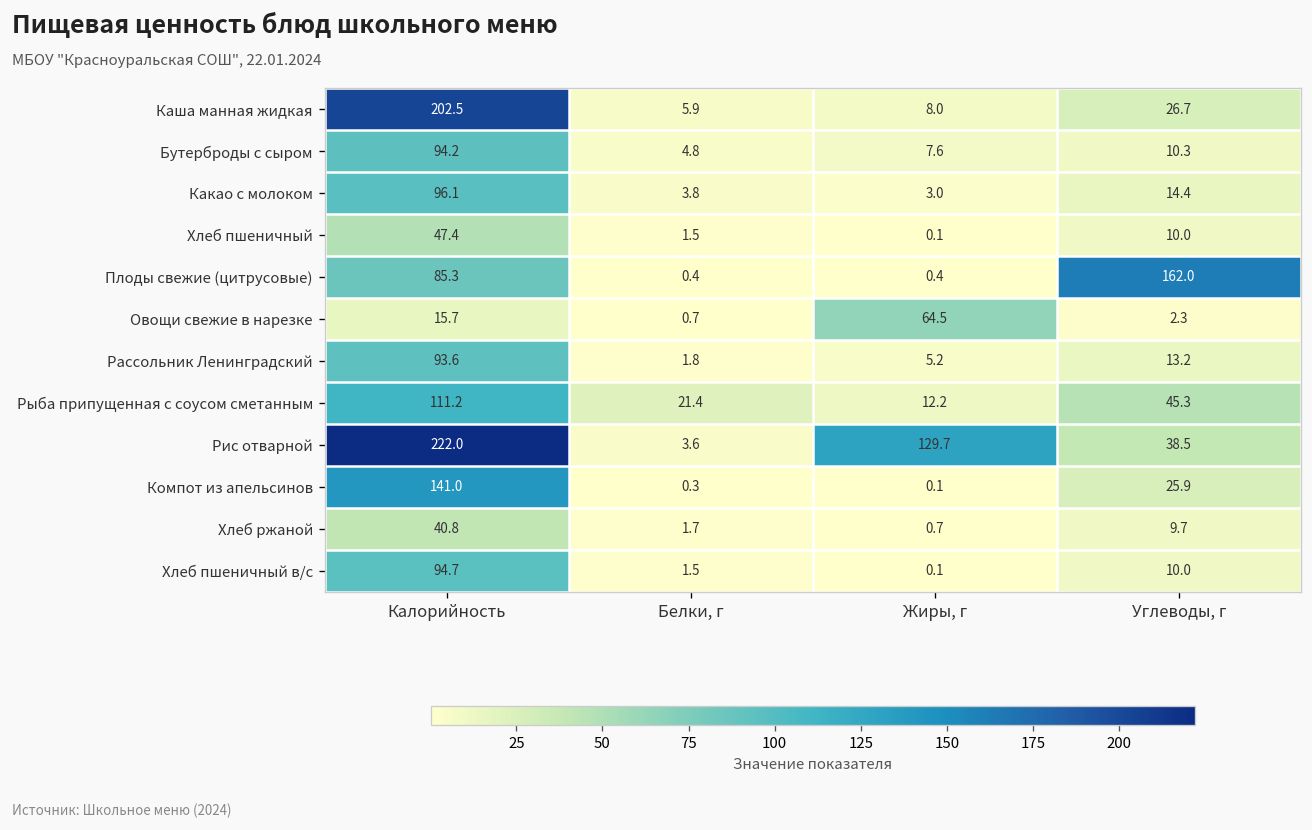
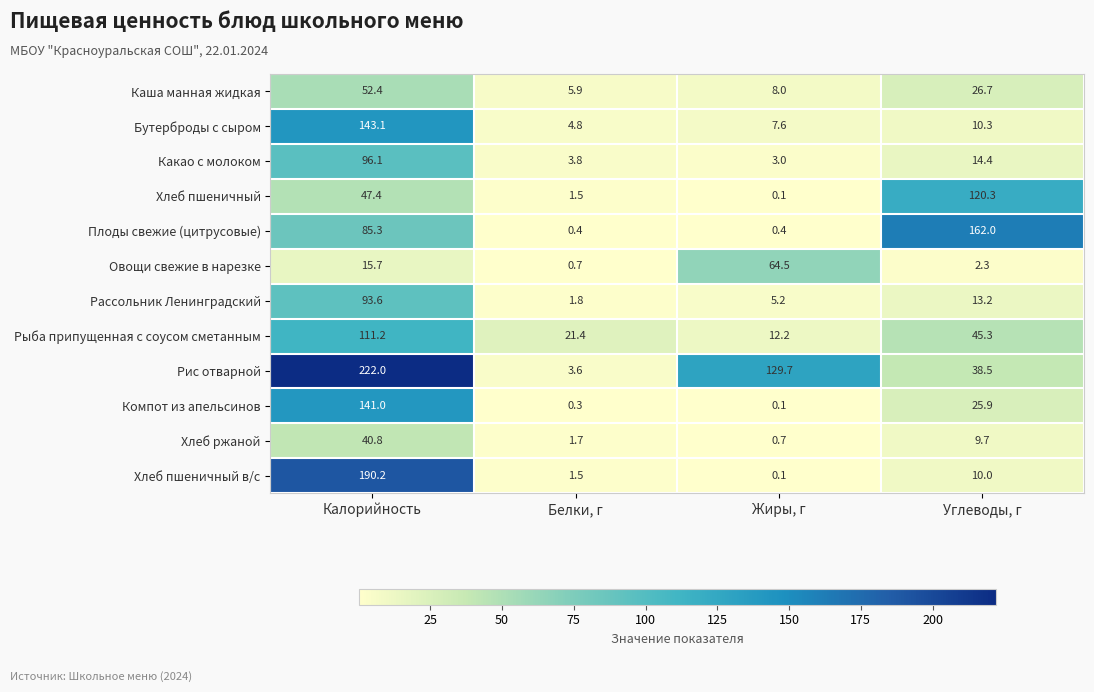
  {
    "Каша манная жидкая": {
-     "Калорийность": 202.5,
+     "Калорийность": 52.4,
      "Белки, г": 5.9,
      "Жиры, г": 8.0,
      "Углеводы, г": 26.7
    },
    "Бутерброды с сыром": {
-     "Калорийность": 94.2,
+     "Калорийность": 143.1,
      "Белки, г": 4.8,
      "Жиры, г": 7.6,
      "Углеводы, г": 10.3
    },
    "Какао с молоком": {
      "Калорийность": 96.1,
      "Белки, г": 3.8,
      "Жиры, г": 3.0,
      "Углеводы, г": 14.4
    },
    "Хлеб пшеничный": {
      "Калорийность": 47.4,
      "Белки, г": 1.5,
      "Жиры, г": 0.1,
-     "Углеводы, г": 10.0
+     "Углеводы, г": 120.3
    },
    "Плоды свежие (цитрусовые)": {
      "Калорийность": 85.3,
      "Белки, г": 0.4,
      "Жиры, г": 0.4,
      "Углеводы, г": 162.0
    },
    "Овощи свежие в нарезке": {
      "Калорийность": 15.7,
      "Белки, г": 0.7,
      "Жиры, г": 64.5,
      "Углеводы, г": 2.3
    },
    "Рассольник Ленинградский": {
      "Калорийность": 93.6,
      "Белки, г": 1.8,
      "Жиры, г": 5.2,
      "Углеводы, г": 13.2
    },
    "Рыба припущенная с соусом сметанным": {
      "Калорийность": 111.2,
      "Белки, г": 21.4,
      "Жиры, г": 12.2,
      "Углеводы, г": 45.3
    },
    "Рис отварной": {
      "Калорийность": 222.0,
      "Белки, г": 3.6,
      "Жиры, г": 129.7,
      "Углеводы, г": 38.5
    },
    "Компот из апельсинов": {
      "Калорийность": 141.0,
      "Белки, г": 0.3,
      "Жиры, г": 0.1,
      "Углеводы, г": 25.9
    },
    "Хлеб ржаной": {
      "Калорийность": 40.8,
      "Белки, г": 1.7,
      "Жиры, г": 0.7,
      "Углеводы, г": 9.7
    },
    "Хлеб пшеничный в/с": {
-     "Калорийность": 94.7,
+     "Калорийность": 190.2,
      "Белки, г": 1.5,
      "Жиры, г": 0.1,
      "Углеводы, г": 10.0
    }
  }
